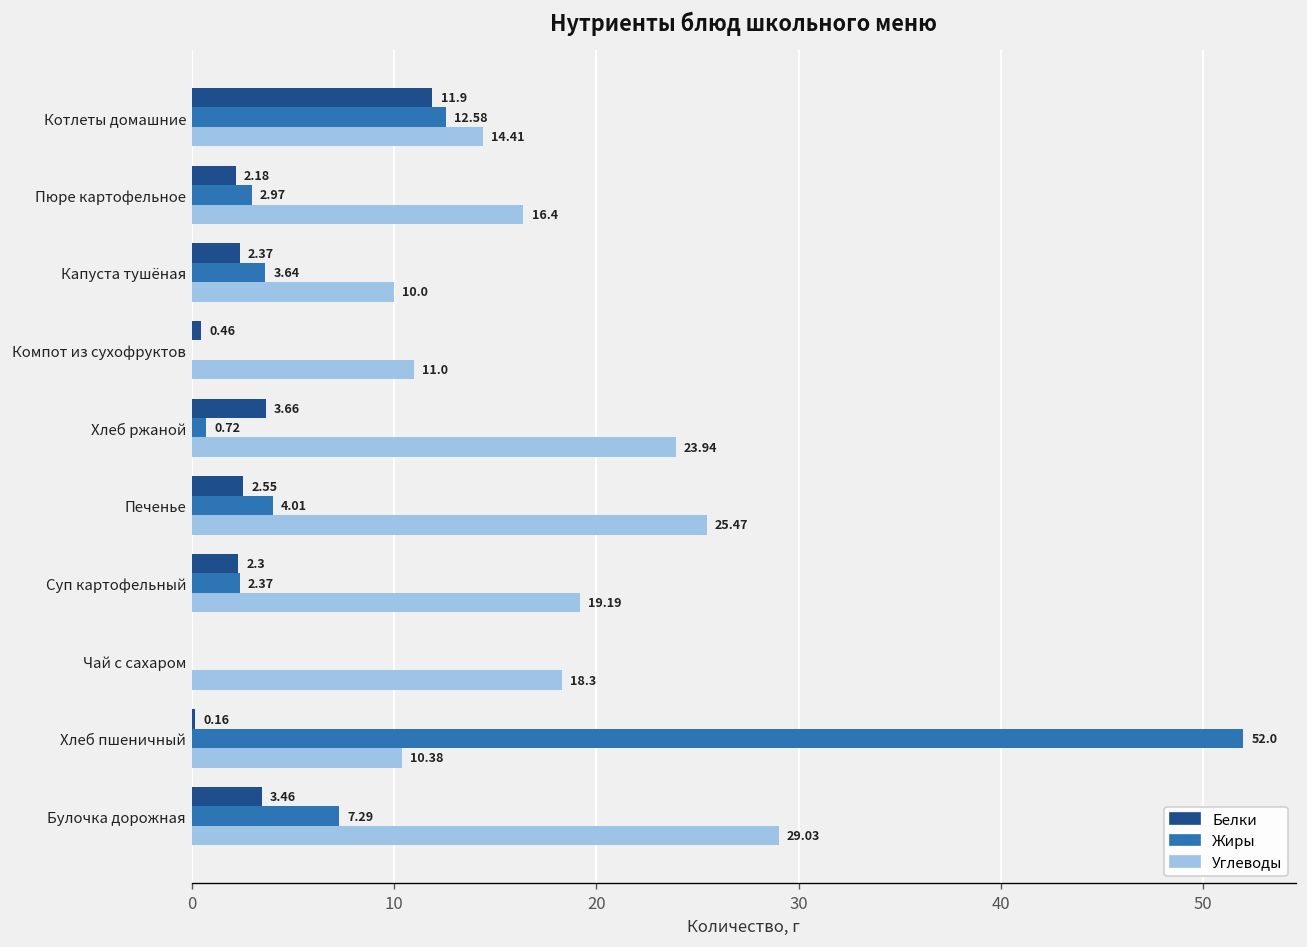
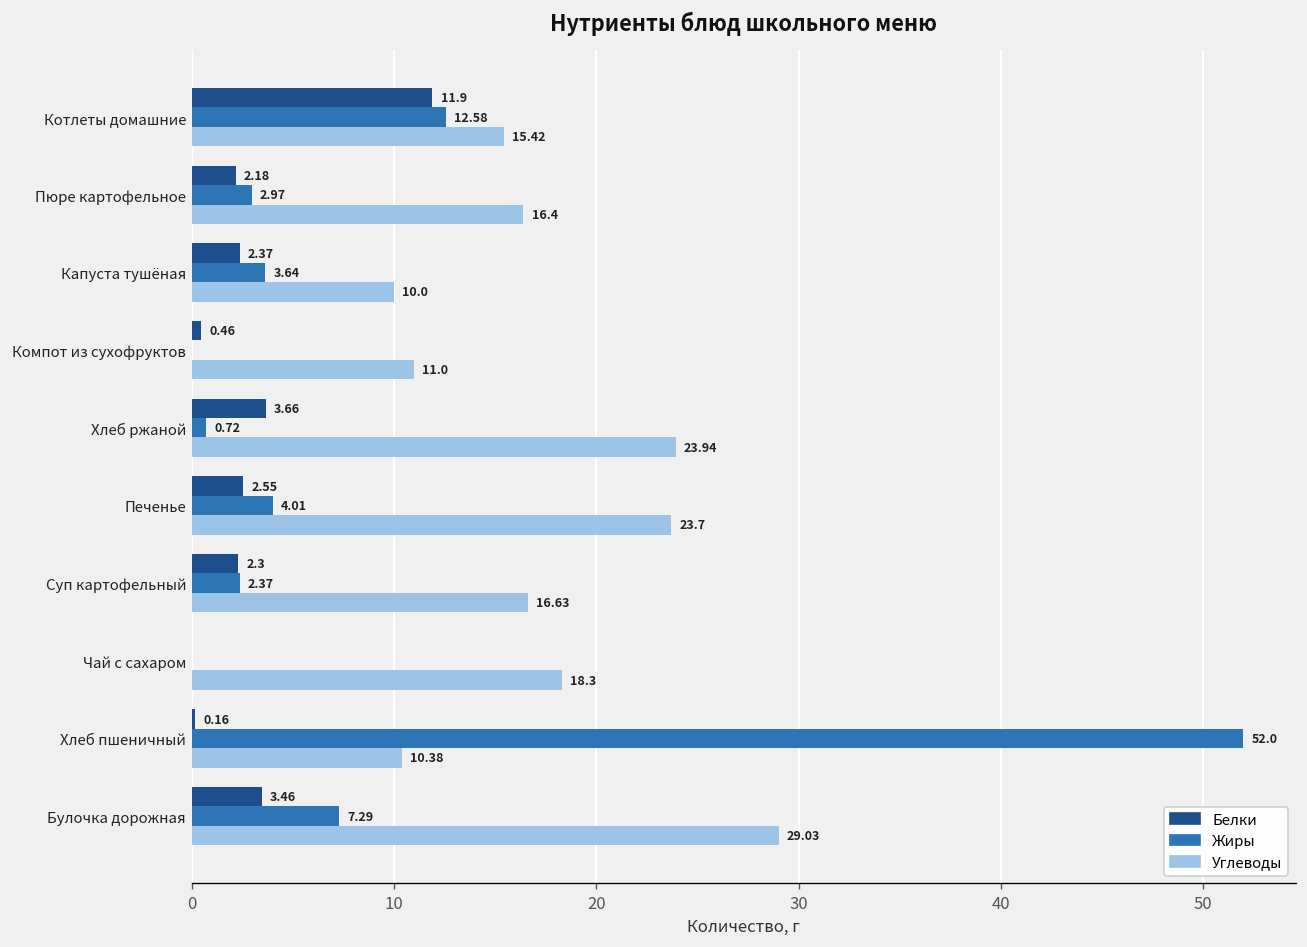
  {
    "Углеводы": {
-     "Котлеты домашние": 14.41,
+     "Котлеты домашние": 15.42,
      "Пюре картофельное": 16.4,
      "Капуста тушёная": 10.0,
      "Компот из сухофруктов": 11.0,
      "Хлеб ржаной": 23.94,
-     "Печенье": 25.47,
-     "Суп картофельный": 19.19,
+     "Печенье": 23.7,
+     "Суп картофельный": 16.63,
      "Чай с сахаром": 18.3,
      "Хлеб пшеничный": 10.38,
      "Булочка дорожная": 29.03
    }
  }
